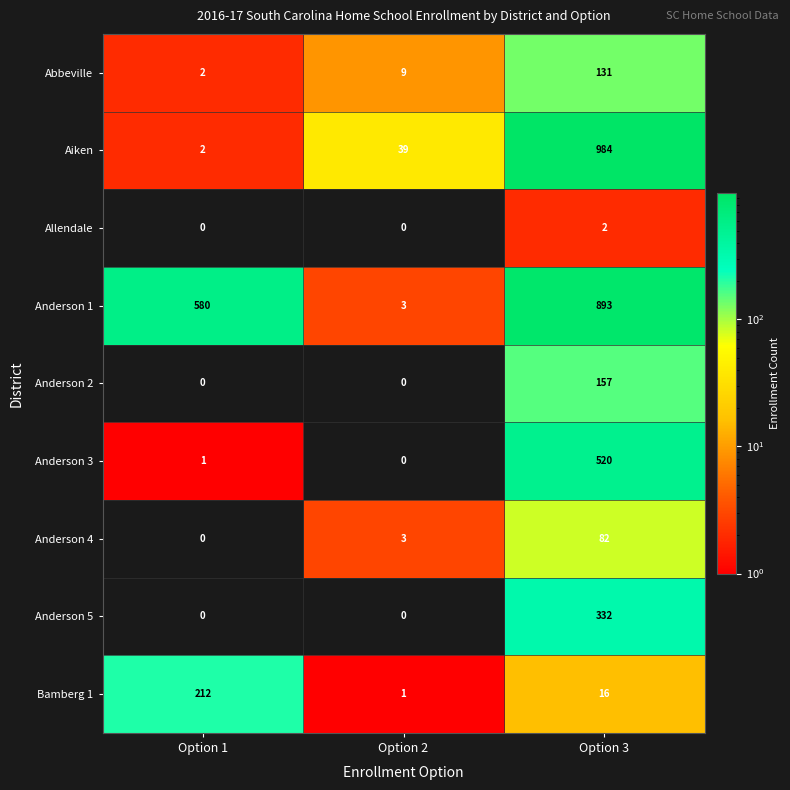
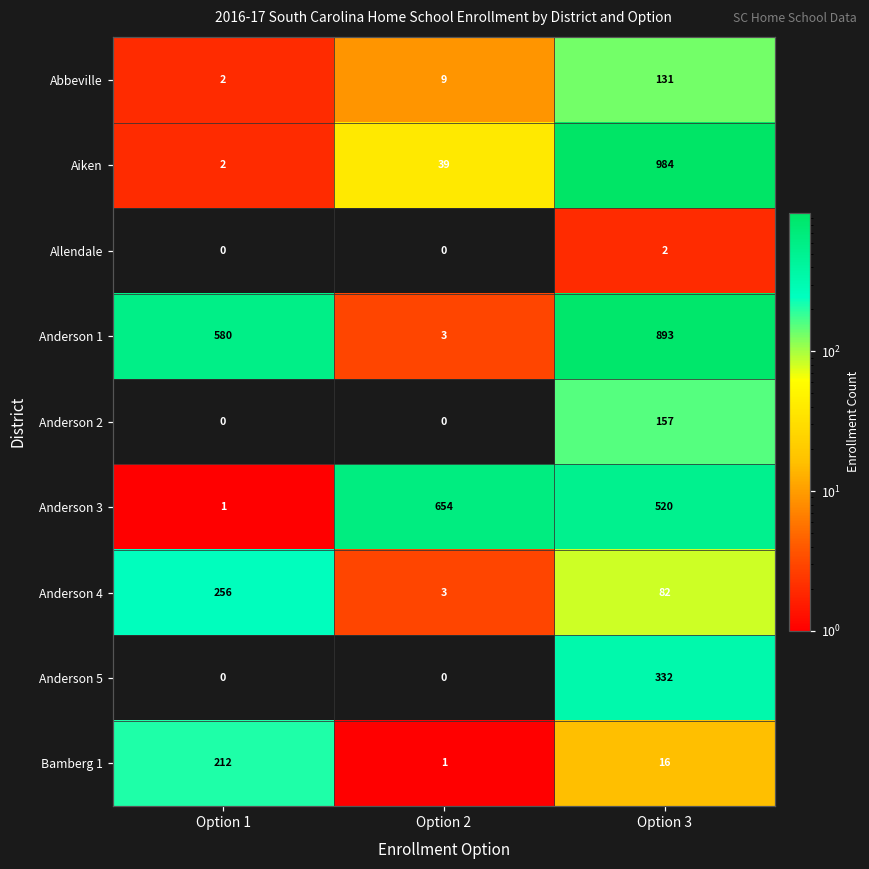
  {
    "Abbeville": {
      "Option 1": 2,
      "Option 2": 9,
      "Option 3": 131
    },
    "Aiken": {
      "Option 1": 2,
      "Option 2": 39,
      "Option 3": 984
    },
    "Allendale": {
      "Option 1": 0,
      "Option 2": 0,
      "Option 3": 2
    },
    "Anderson 1": {
      "Option 1": 580,
      "Option 2": 3,
      "Option 3": 893
    },
    "Anderson 2": {
      "Option 1": 0,
      "Option 2": 0,
      "Option 3": 157
    },
    "Anderson 3": {
      "Option 1": 1,
-     "Option 2": 0,
+     "Option 2": 654,
      "Option 3": 520
    },
    "Anderson 4": {
-     "Option 1": 0,
+     "Option 1": 256,
      "Option 2": 3,
      "Option 3": 82
    },
    "Anderson 5": {
      "Option 1": 0,
      "Option 2": 0,
      "Option 3": 332
    },
    "Bamberg 1": {
      "Option 1": 212,
      "Option 2": 1,
      "Option 3": 16
    }
  }
